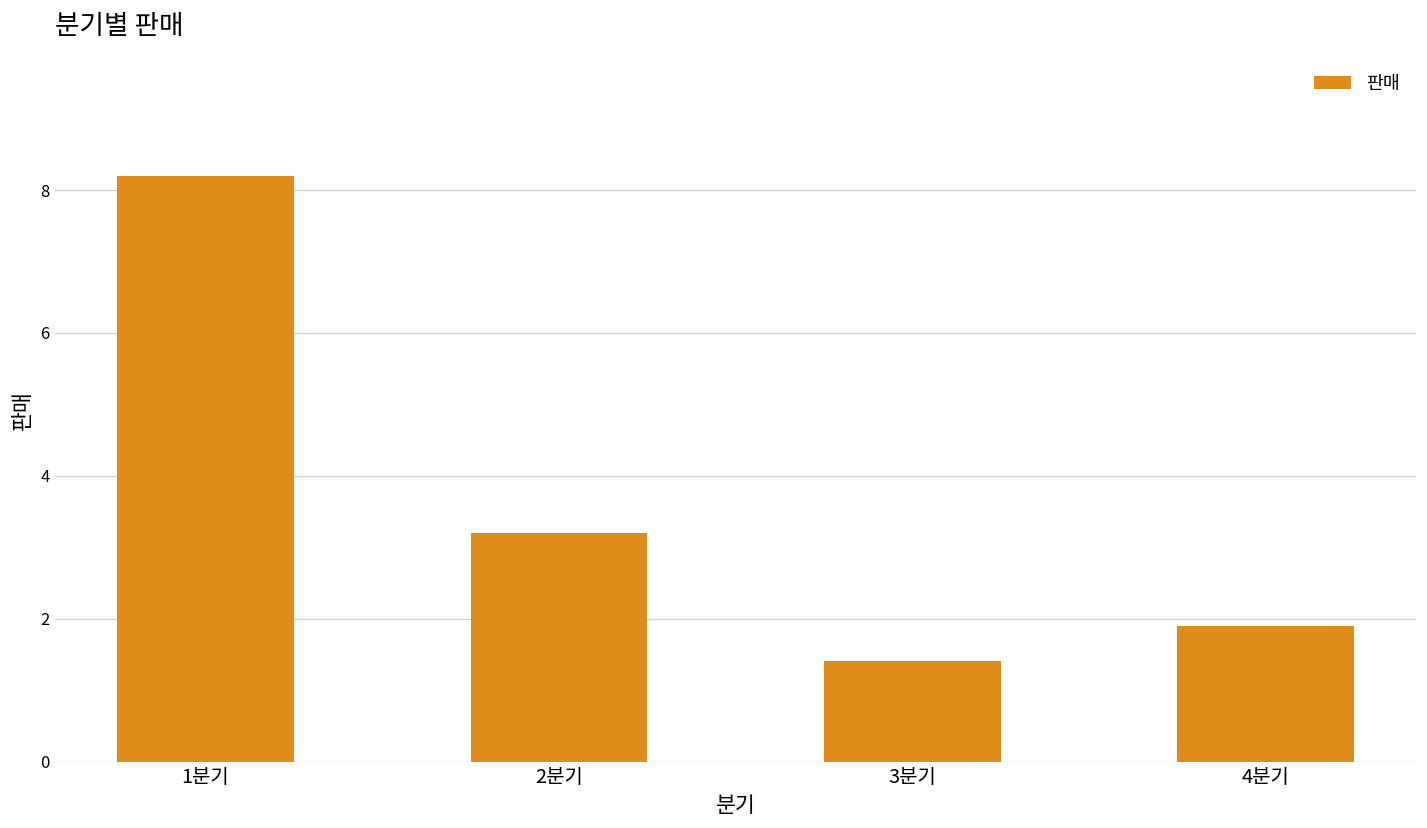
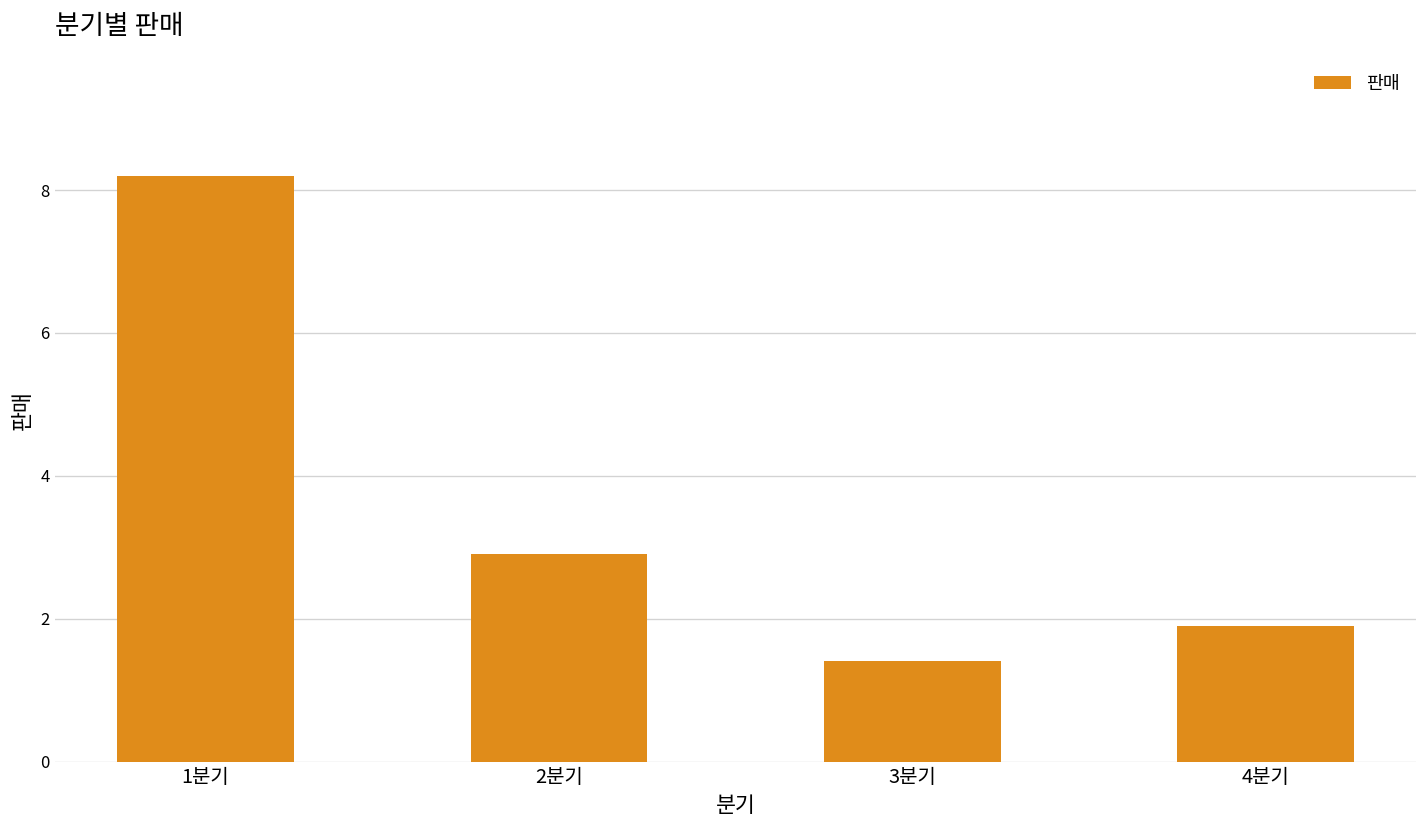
  {
    "1분기": 8.2,
-   "2분기": 3.2,
+   "2분기": 2.9,
    "3분기": 1.4,
    "4분기": 1.9
  }
